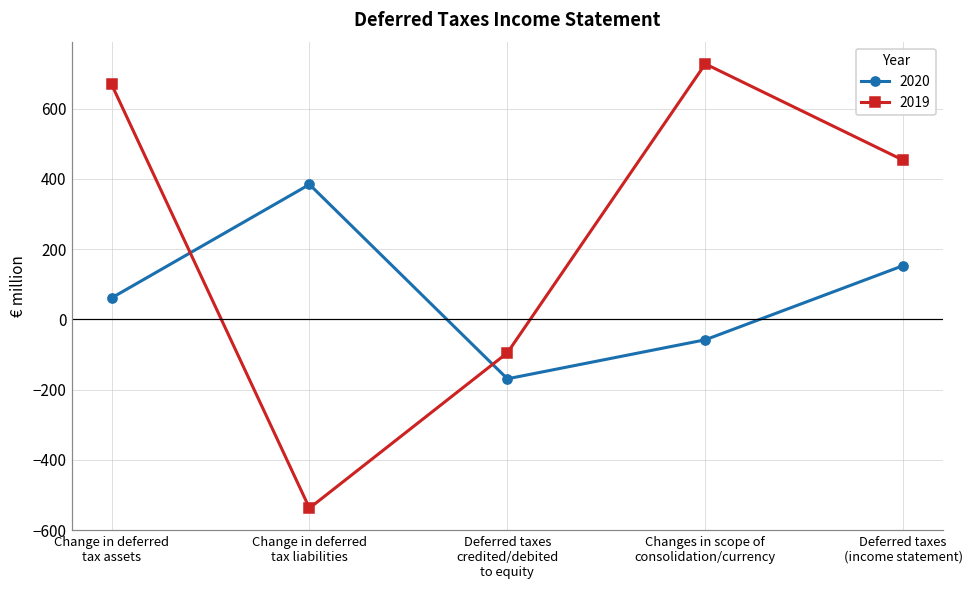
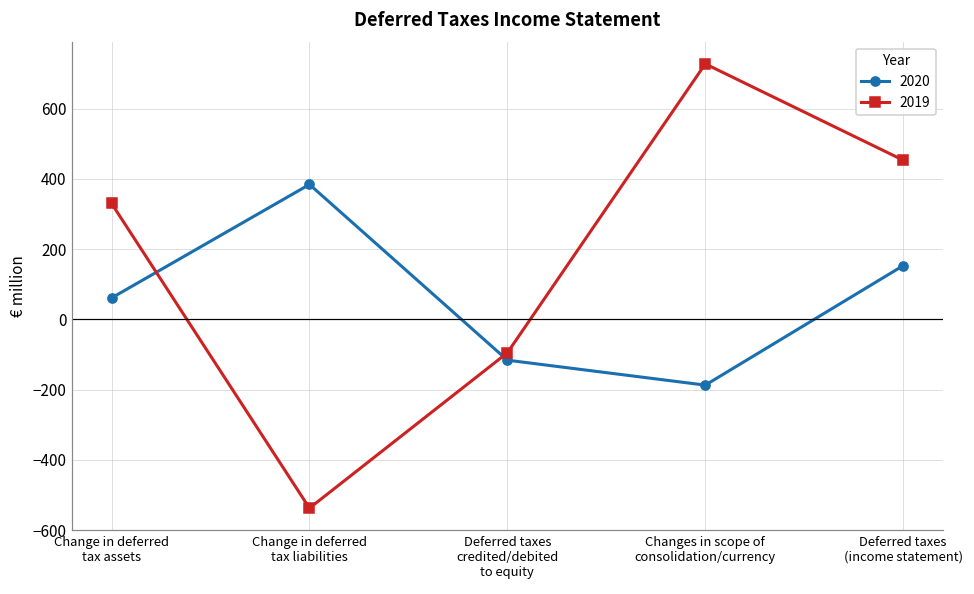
  {
    "2020": {
      "Change in deferred tax assets": 60,
      "Change in deferred tax liabilities": 380,
-     "Deferred taxes credited/debited to equity": -170,
-     "Changes in scope of consolidation/currency": -60,
+     "Deferred taxes credited/debited to equity": -120,
+     "Changes in scope of consolidation/currency": -190,
      "Deferred taxes (income statement)": 150
    },
    "2019": {
-     "Change in deferred tax assets": 670,
+     "Change in deferred tax assets": 330,
      "Change in deferred tax liabilities": -540,
      "Deferred taxes credited/debited to equity": -100,
      "Changes in scope of consolidation/currency": 730,
      "Deferred taxes (income statement)": 450
    }
  }
